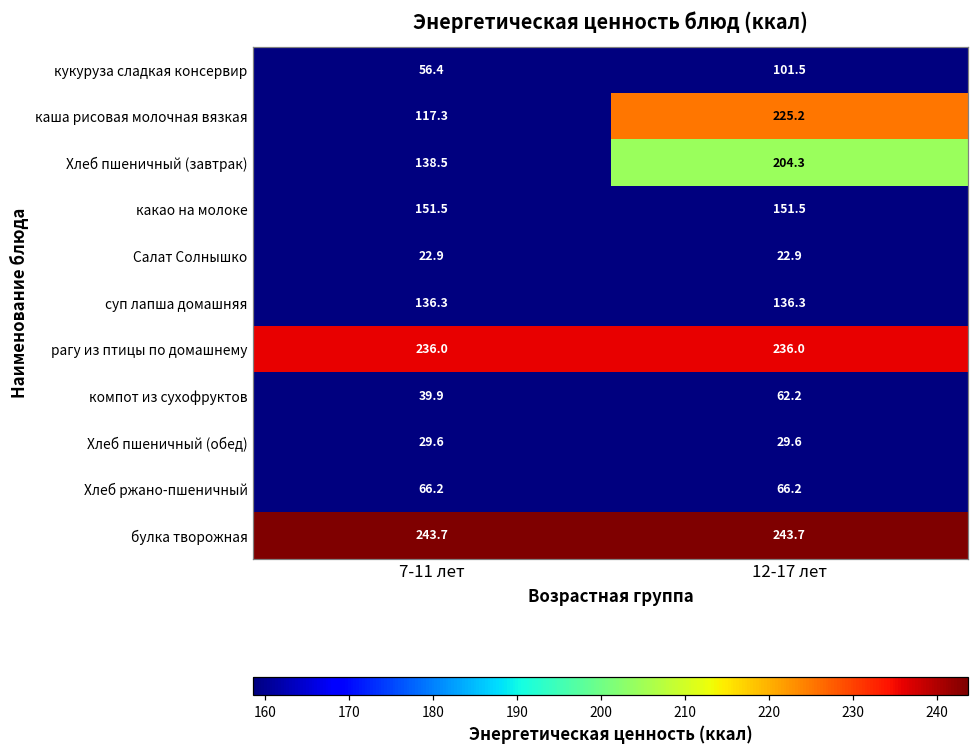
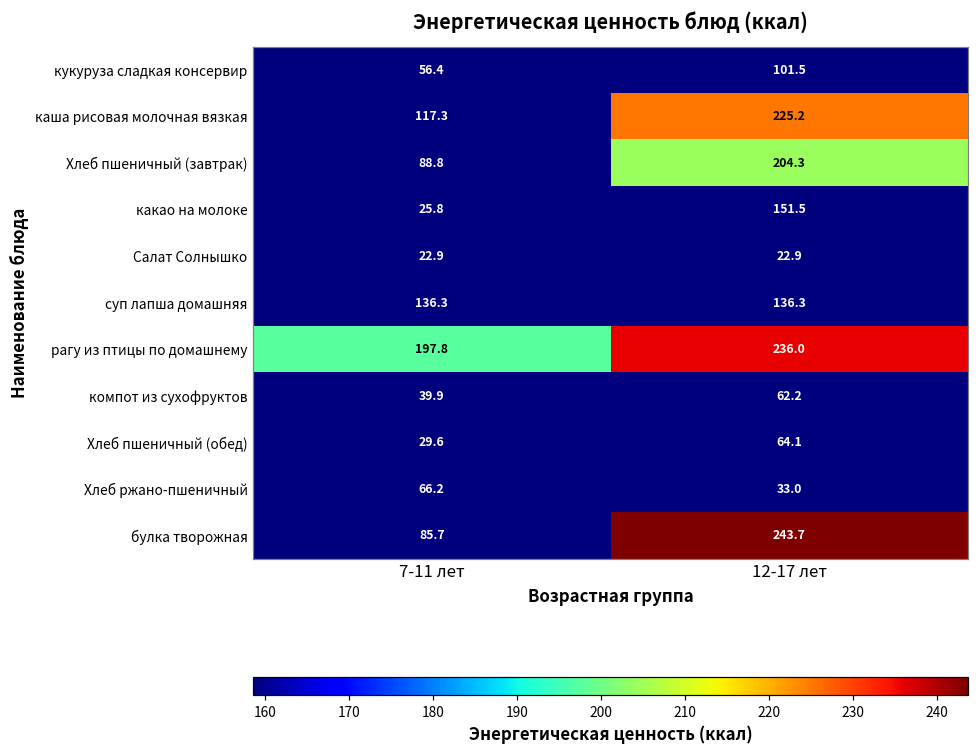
  {
    "кукуруза сладкая консервир": {
      "7-11 лет": 56.4,
      "12-17 лет": 101.5
    },
    "каша рисовая молочная вязкая": {
      "7-11 лет": 117.3,
      "12-17 лет": 225.2
    },
    "Хлеб пшеничный (завтрак)": {
-     "7-11 лет": 138.5,
+     "7-11 лет": 88.8,
      "12-17 лет": 204.3
    },
    "какао на молоке": {
-     "7-11 лет": 151.5,
+     "7-11 лет": 25.8,
      "12-17 лет": 151.5
    },
    "Салат Солнышко": {
      "7-11 лет": 22.9,
      "12-17 лет": 22.9
    },
    "суп лапша домашняя": {
      "7-11 лет": 136.3,
      "12-17 лет": 136.3
    },
    "рагу из птицы по домашнему": {
-     "7-11 лет": 236.0,
+     "7-11 лет": 197.8,
      "12-17 лет": 236.0
    },
    "компот из сухофруктов": {
      "7-11 лет": 39.9,
      "12-17 лет": 62.2
    },
    "Хлеб пшеничный (обед)": {
      "7-11 лет": 29.6,
-     "12-17 лет": 29.6
+     "12-17 лет": 64.1
    },
    "Хлеб ржано-пшеничный": {
      "7-11 лет": 66.2,
-     "12-17 лет": 66.2
+     "12-17 лет": 33.0
    },
    "булка творожная": {
-     "7-11 лет": 243.7,
+     "7-11 лет": 85.7,
      "12-17 лет": 243.7
    }
  }
